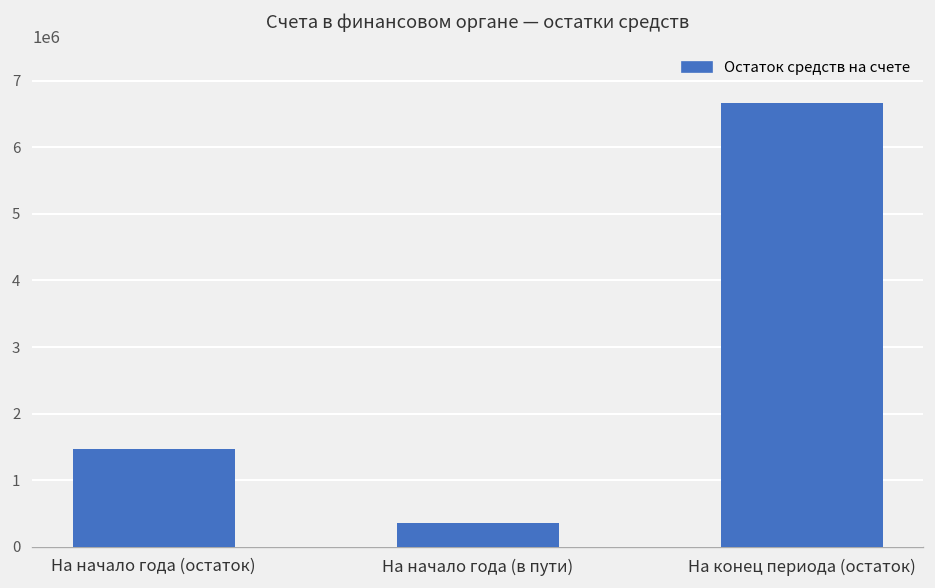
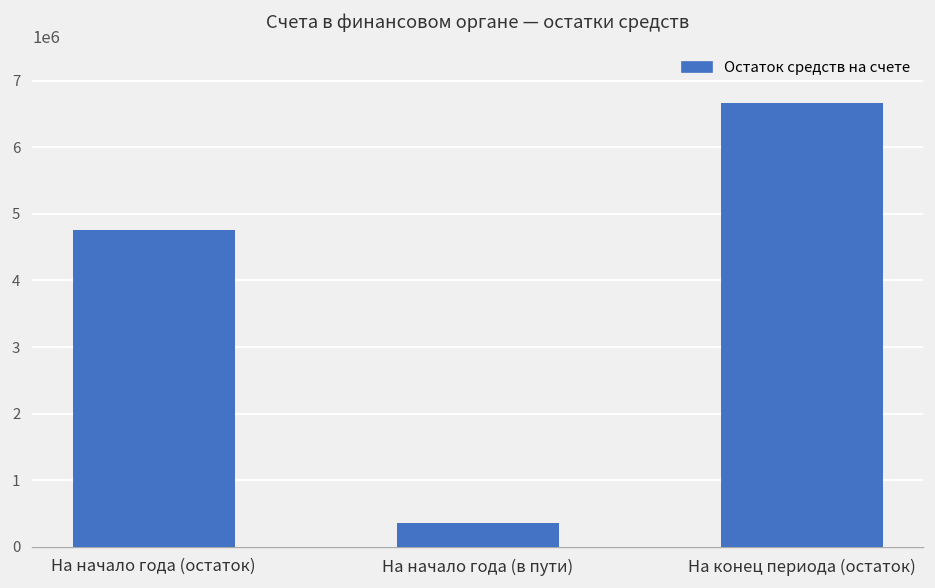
  {
-   "На начало года (остаток)": 1500000,
+   "На начало года (остаток)": 4800000,
    "На начало года (в пути)": 400000,
    "На конец периода (остаток)": 6700000
  }
